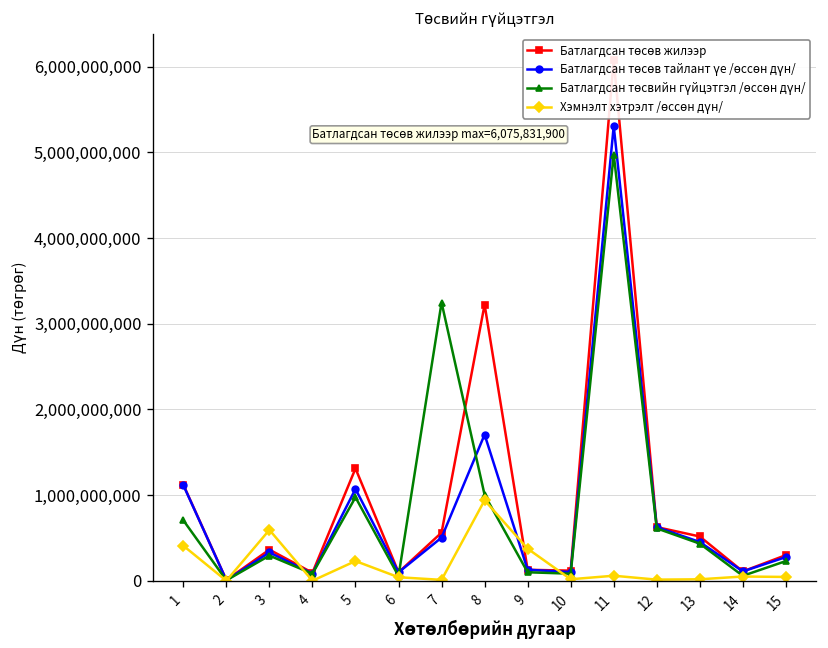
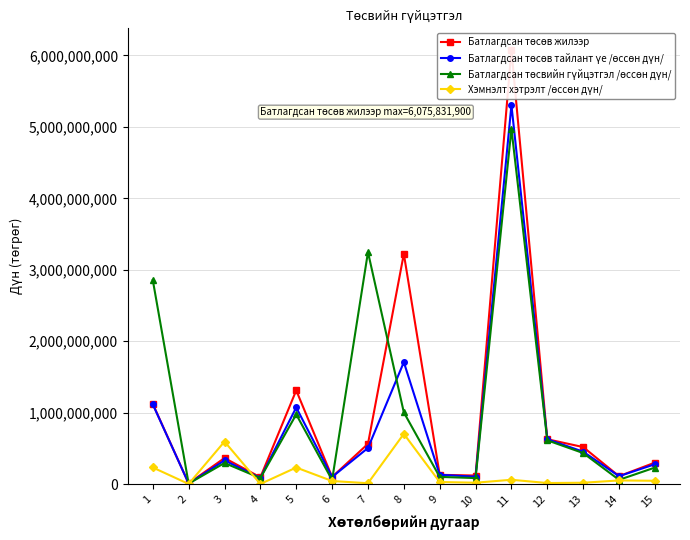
  {
    "Батлагдсан төсөв жилээр": {
      "5": "1,300,000,000",
      "7": "600,000,000",
      "8": "3,200,000,000",
      "13": "500,000,000"
    },
    "Батлагдсан төсөв тайлант үе /өссөн дүн/": {
      "5": "1,100,000,000",
      "7": "500,000,000",
      "8": "1,700,000,000",
      "11": "5,300,000,000"
    },
    "Батлагдсан төсвийн гүйцэтгэл /өссөн дүн/": {
-     "1": "700,000,000",
+     "1": "2,900,000,000",
      "3": "300,000,000",
      "5": "1,000,000,000",
      "7": "3,200,000,000",
      "8": "1,000,000,000",
      "11": "5,000,000,000",
      "15": "200,000,000"
    },
    "Хэмнэлт хэтрэлт /өссөн дүн/": {
-     "1": "400,000,000",
+     "1": "200,000,000",
      "3": "600,000,000",
      "4": "0",
      "5": "200,000,000",
      "7": "0",
-     "8": "900,000,000",
-     "9": "400,000,000",
+     "8": "700,000,000",
+     "9": "0",
      "10": "0",
      "11": "100,000,000",
      "12": "0",
      "13": "0",
      "15": "0"
    }
  }
